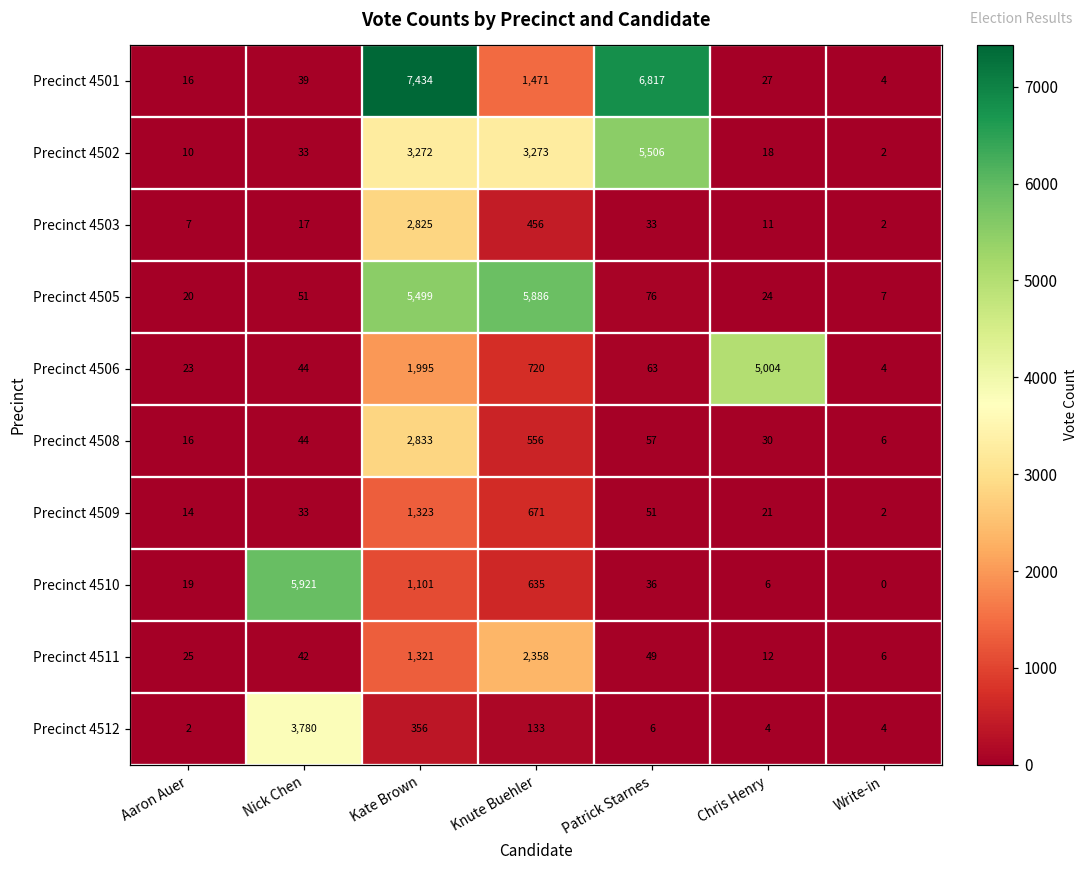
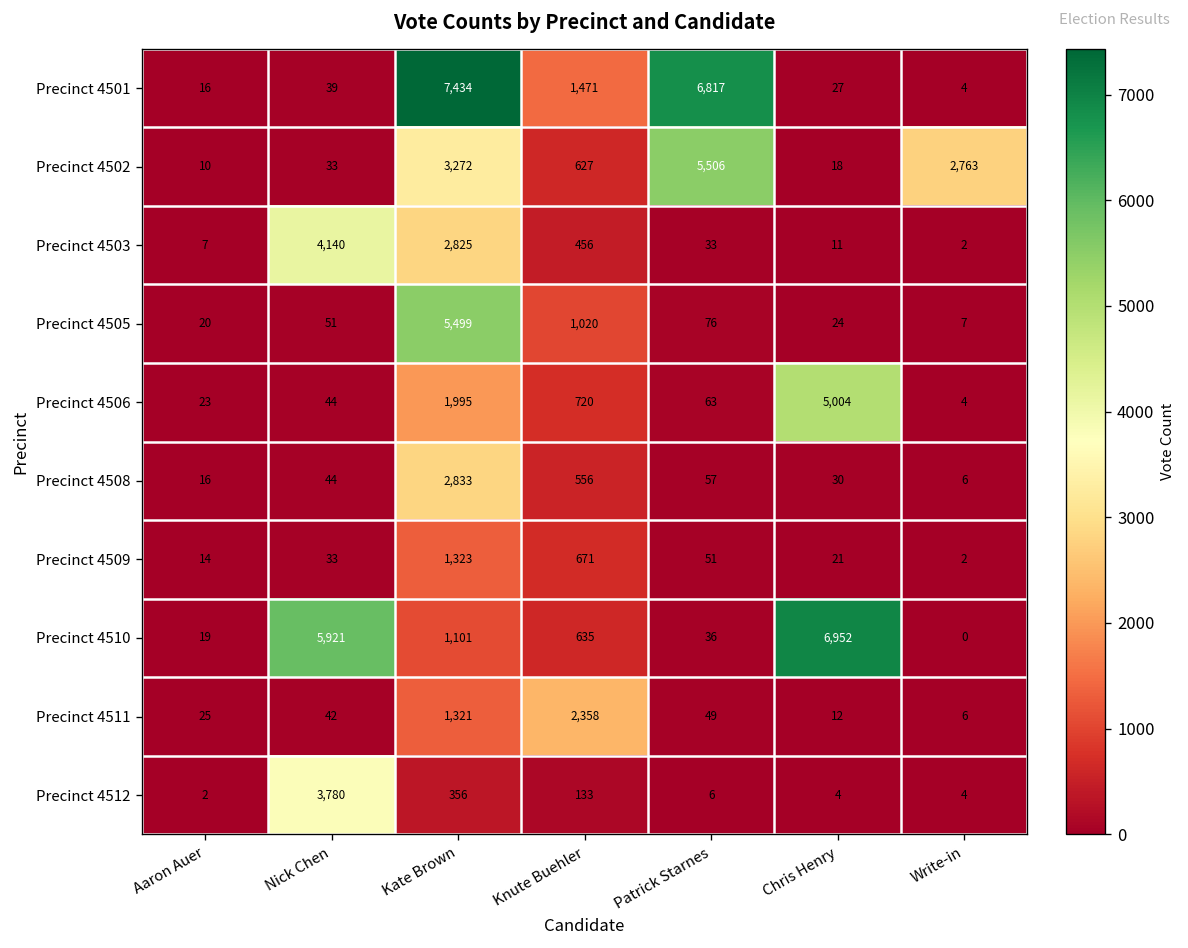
  {
    "Precinct 4501": {
      "Aaron Auer": "16",
      "Nick Chen": "39",
      "Kate Brown": "7,434",
      "Knute Buehler": "1,471",
      "Patrick Starnes": "6,817",
      "Chris Henry": "27",
      "Write-in": "4"
    },
    "Precinct 4502": {
      "Aaron Auer": "10",
      "Nick Chen": "33",
      "Kate Brown": "3,272",
-     "Knute Buehler": "3,273",
+     "Knute Buehler": "627",
      "Patrick Starnes": "5,506",
      "Chris Henry": "18",
-     "Write-in": "2"
+     "Write-in": "2,763"
    },
    "Precinct 4503": {
      "Aaron Auer": "7",
-     "Nick Chen": "17",
+     "Nick Chen": "4,140",
      "Kate Brown": "2,825",
      "Knute Buehler": "456",
      "Patrick Starnes": "33",
      "Chris Henry": "11",
      "Write-in": "2"
    },
    "Precinct 4505": {
      "Aaron Auer": "20",
      "Nick Chen": "51",
      "Kate Brown": "5,499",
-     "Knute Buehler": "5,886",
+     "Knute Buehler": "1,020",
      "Patrick Starnes": "76",
      "Chris Henry": "24",
      "Write-in": "7"
    },
    "Precinct 4506": {
      "Aaron Auer": "23",
      "Nick Chen": "44",
      "Kate Brown": "1,995",
      "Knute Buehler": "720",
      "Patrick Starnes": "63",
      "Chris Henry": "5,004",
      "Write-in": "4"
    },
    "Precinct 4508": {
      "Aaron Auer": "16",
      "Nick Chen": "44",
      "Kate Brown": "2,833",
      "Knute Buehler": "556",
      "Patrick Starnes": "57",
      "Chris Henry": "30",
      "Write-in": "6"
    },
    "Precinct 4509": {
      "Aaron Auer": "14",
      "Nick Chen": "33",
      "Kate Brown": "1,323",
      "Knute Buehler": "671",
      "Patrick Starnes": "51",
      "Chris Henry": "21",
      "Write-in": "2"
    },
    "Precinct 4510": {
      "Aaron Auer": "19",
      "Nick Chen": "5,921",
      "Kate Brown": "1,101",
      "Knute Buehler": "635",
      "Patrick Starnes": "36",
-     "Chris Henry": "6",
+     "Chris Henry": "6,952",
      "Write-in": "0"
    },
    "Precinct 4511": {
      "Aaron Auer": "25",
      "Nick Chen": "42",
      "Kate Brown": "1,321",
      "Knute Buehler": "2,358",
      "Patrick Starnes": "49",
      "Chris Henry": "12",
      "Write-in": "6"
    },
    "Precinct 4512": {
      "Aaron Auer": "2",
      "Nick Chen": "3,780",
      "Kate Brown": "356",
      "Knute Buehler": "133",
      "Patrick Starnes": "6",
      "Chris Henry": "4",
      "Write-in": "4"
    }
  }
